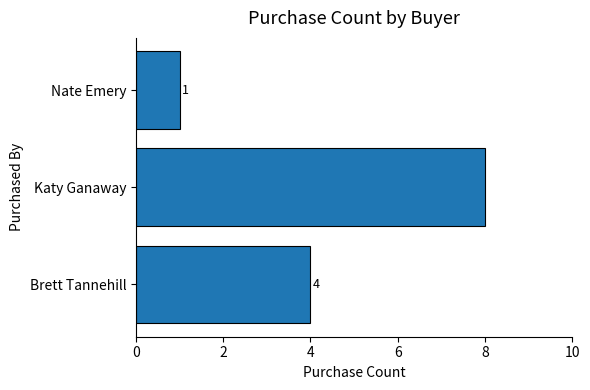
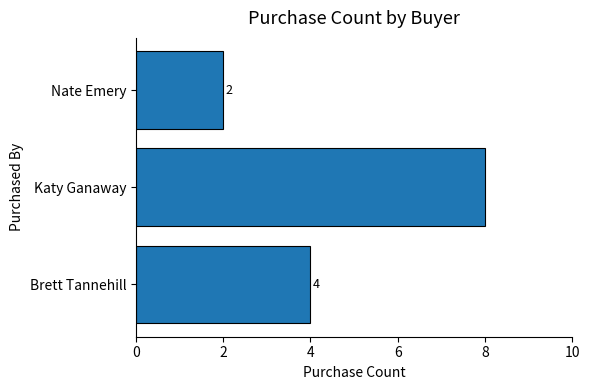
  {
-   "Nate Emery": 1,
+   "Nate Emery": 2,
    "Brett Tannehill": 4
  }
